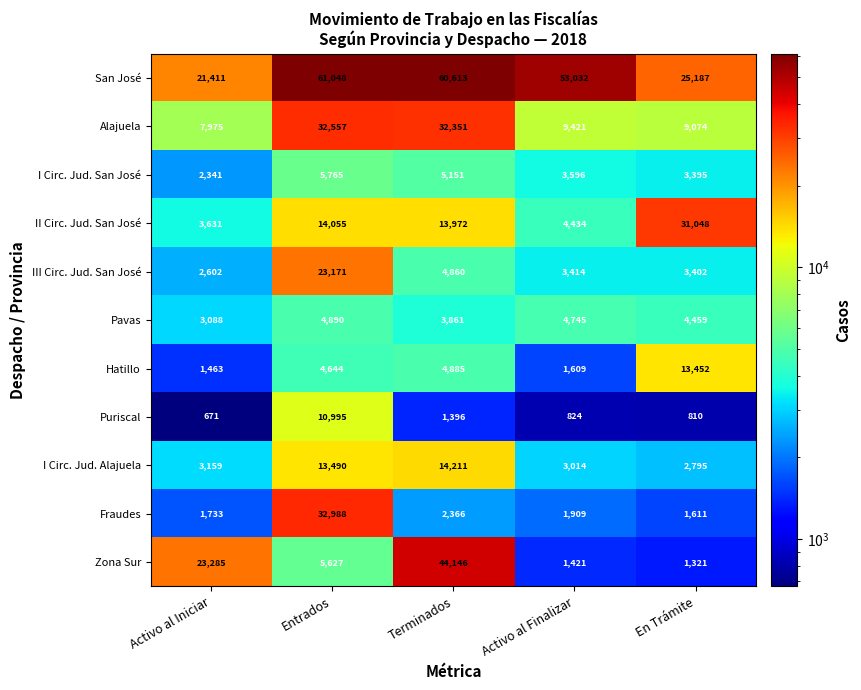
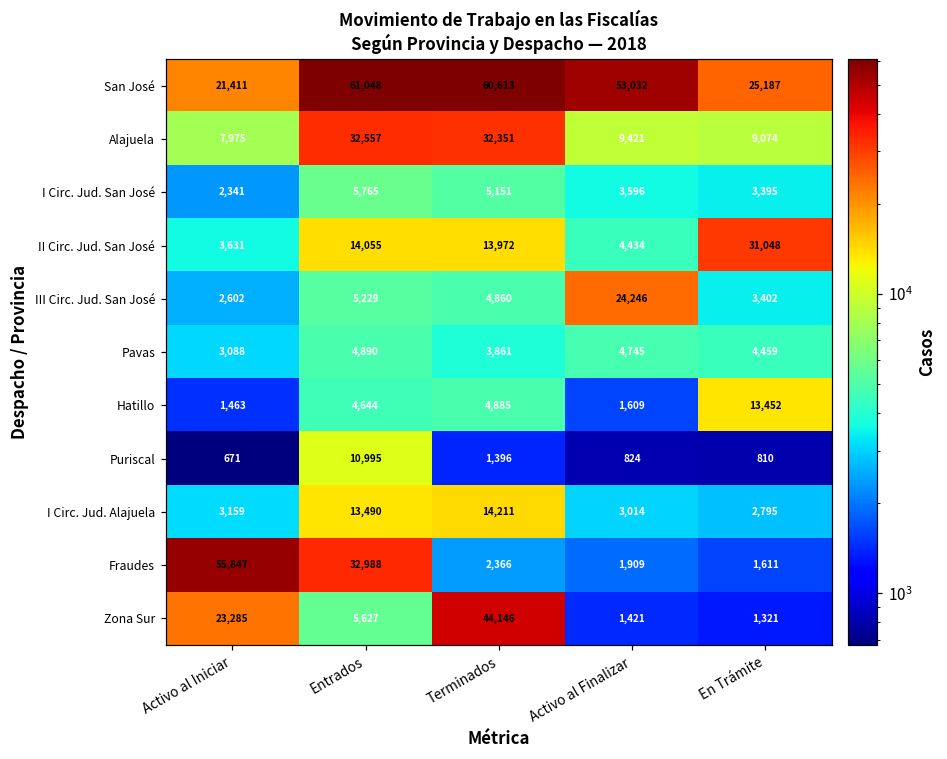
  {
    "San José": {
      "Activo al Iniciar": "21,411",
      "Entrados": "61,048",
      "Terminados": "60,613",
      "Activo al Finalizar": "53,032",
      "En Trámite": "25,187"
    },
    "Alajuela": {
      "Activo al Iniciar": "7,975",
      "Entrados": "32,557",
      "Terminados": "32,351",
      "Activo al Finalizar": "9,421",
      "En Trámite": "9,074"
    },
    "I Circ. Jud. San José": {
      "Activo al Iniciar": "2,341",
      "Entrados": "5,765",
      "Terminados": "5,151",
      "Activo al Finalizar": "3,596",
      "En Trámite": "3,395"
    },
    "II Circ. Jud. San José": {
      "Activo al Iniciar": "3,631",
      "Entrados": "14,055",
      "Terminados": "13,972",
      "Activo al Finalizar": "4,434",
      "En Trámite": "31,048"
    },
    "III Circ. Jud. San José": {
      "Activo al Iniciar": "2,602",
-     "Entrados": "23,171",
+     "Entrados": "5,229",
      "Terminados": "4,860",
-     "Activo al Finalizar": "3,414",
+     "Activo al Finalizar": "24,246",
      "En Trámite": "3,402"
    },
    "Pavas": {
      "Activo al Iniciar": "3,088",
      "Entrados": "4,890",
      "Terminados": "3,861",
      "Activo al Finalizar": "4,745",
      "En Trámite": "4,459"
    },
    "Hatillo": {
      "Activo al Iniciar": "1,463",
      "Entrados": "4,644",
      "Terminados": "4,885",
      "Activo al Finalizar": "1,609",
      "En Trámite": "13,452"
    },
    "Puriscal": {
      "Activo al Iniciar": "671",
      "Entrados": "10,995",
      "Terminados": "1,396",
      "Activo al Finalizar": "824",
      "En Trámite": "810"
    },
    "I Circ. Jud. Alajuela": {
      "Activo al Iniciar": "3,159",
      "Entrados": "13,490",
      "Terminados": "14,211",
      "Activo al Finalizar": "3,014",
      "En Trámite": "2,795"
    },
    "Fraudes": {
-     "Activo al Iniciar": "1,733",
+     "Activo al Iniciar": "55,847",
      "Entrados": "32,988",
      "Terminados": "2,366",
      "Activo al Finalizar": "1,909",
      "En Trámite": "1,611"
    },
    "Zona Sur": {
      "Activo al Iniciar": "23,285",
      "Entrados": "5,627",
      "Terminados": "44,146",
      "Activo al Finalizar": "1,421",
      "En Trámite": "1,321"
    }
  }
